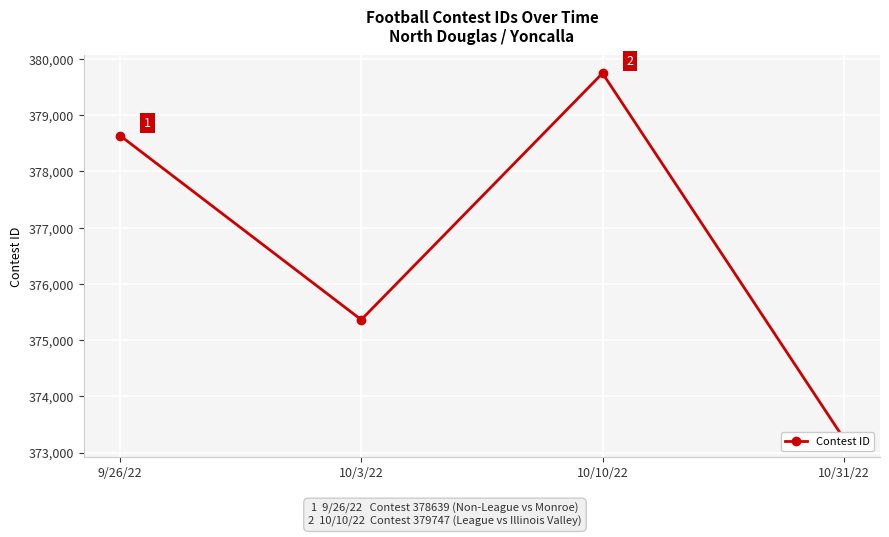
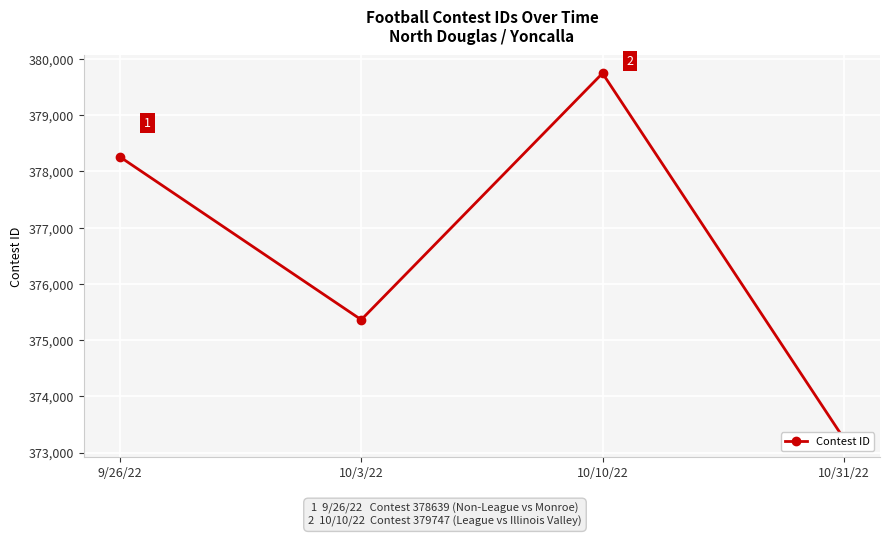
  {
-   "9/26/22": "378,600",
+   "9/26/22": "378,300",
    "10/3/22": "375,400"
  }
